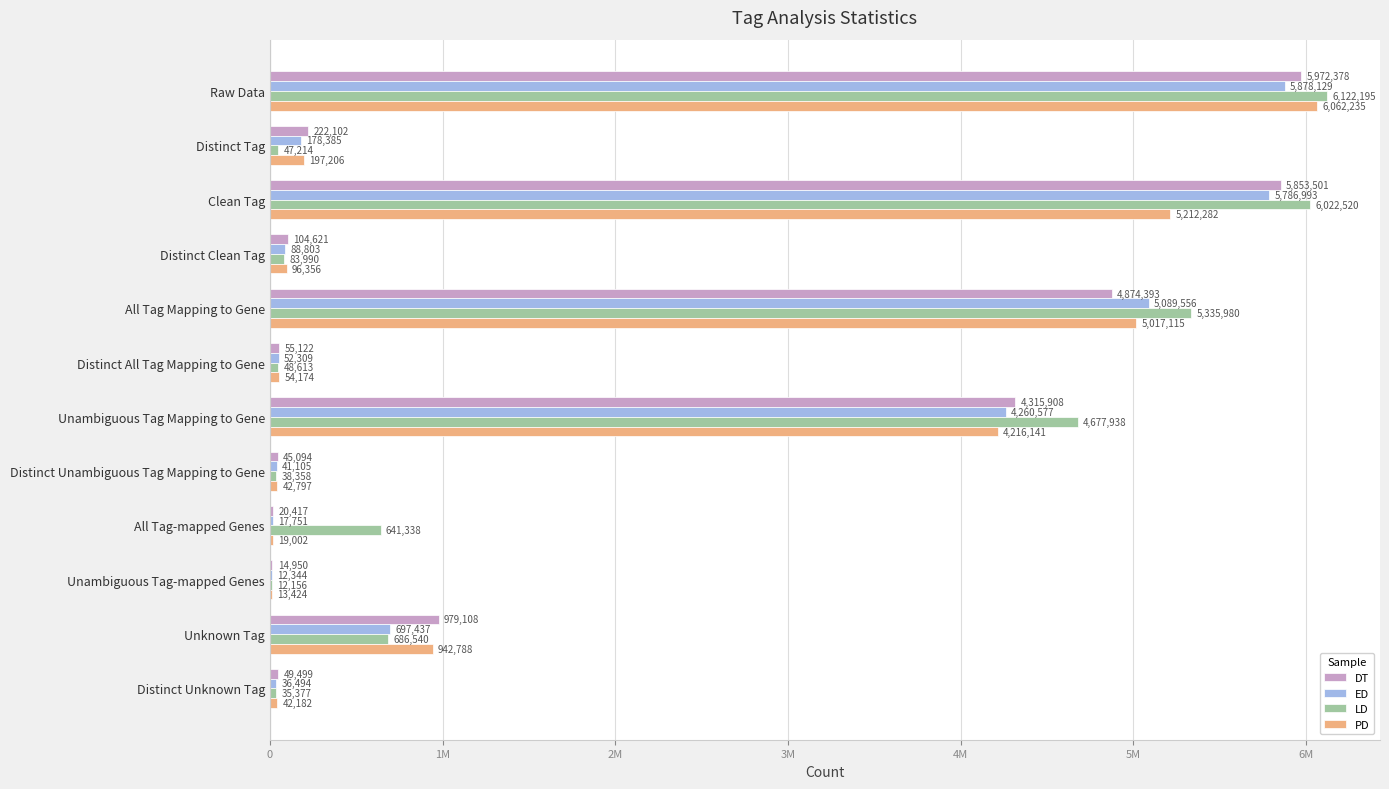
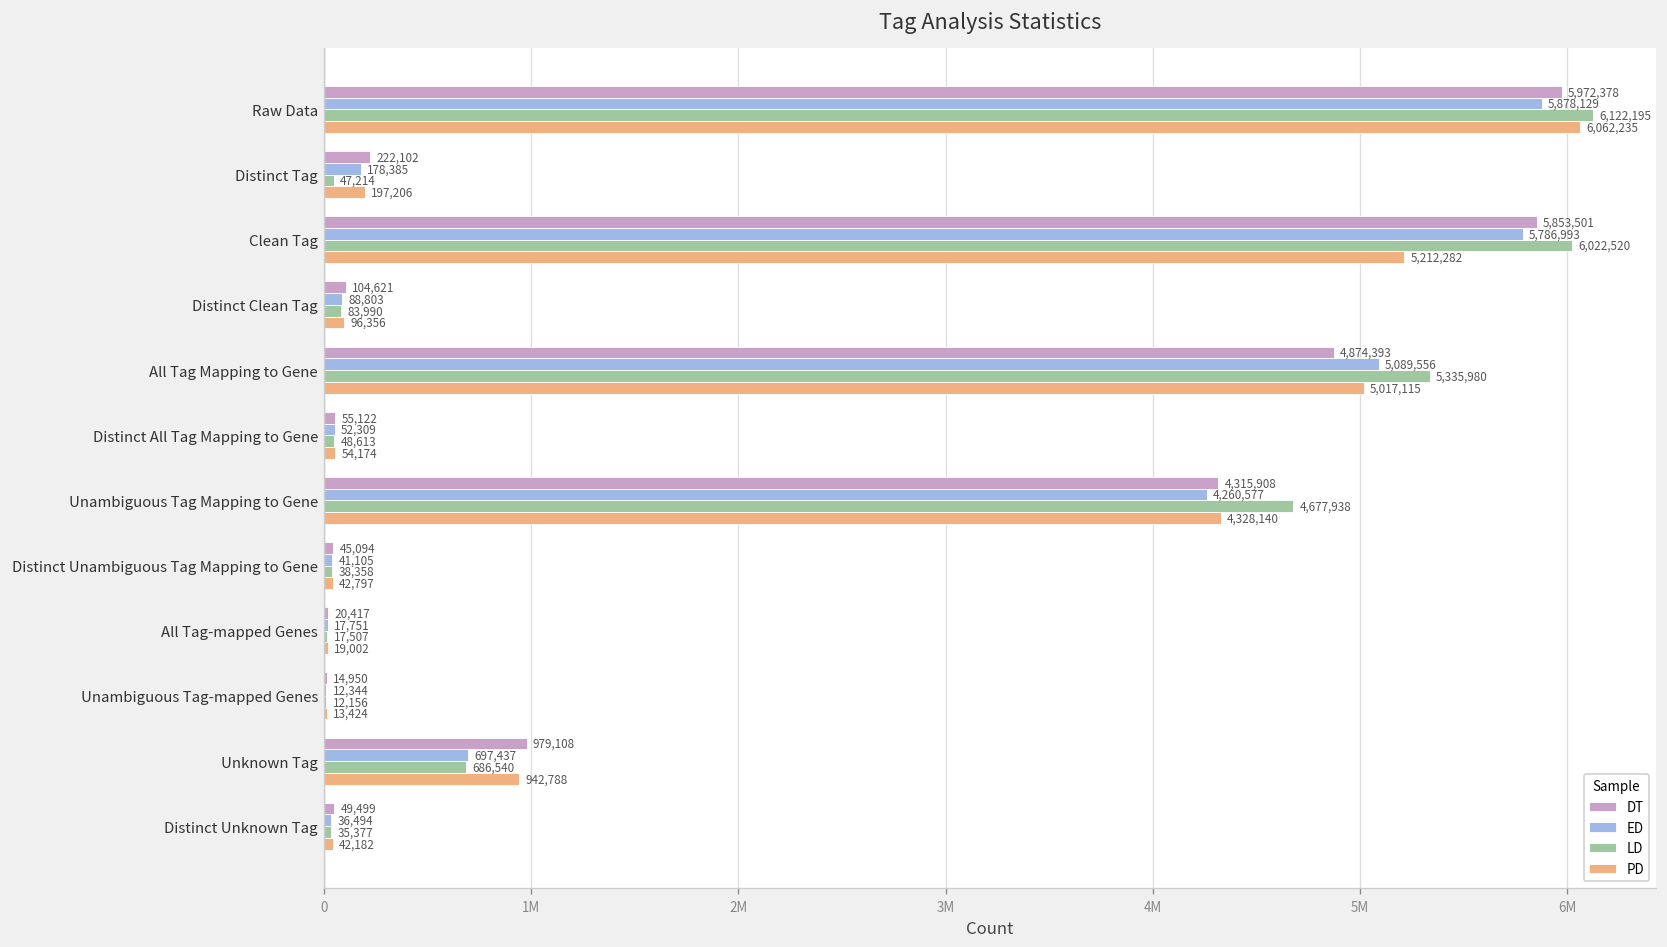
  {
    "LD": {
      "Raw Data": "6,122,195",
      "Distinct Tag": "47,214",
      "Clean Tag": "6,022,520",
      "Distinct Clean Tag": "83,990",
      "All Tag Mapping to Gene": "5,335,980",
      "Distinct All Tag Mapping to Gene": "48,613",
      "Unambiguous Tag Mapping to Gene": "4,677,938",
      "Distinct Unambiguous Tag Mapping to Gene": "38,358",
-     "All Tag-mapped Genes": "641,338",
+     "All Tag-mapped Genes": "17,507",
      "Unambiguous Tag-mapped Genes": "12,156",
      "Unknown Tag": "686,540",
      "Distinct Unknown Tag": "35,377"
    },
    "PD": {
      "Raw Data": "6,062,235",
      "Distinct Tag": "197,206",
      "Clean Tag": "5,212,282",
      "Distinct Clean Tag": "96,356",
      "All Tag Mapping to Gene": "5,017,115",
      "Distinct All Tag Mapping to Gene": "54,174",
-     "Unambiguous Tag Mapping to Gene": "4,216,141",
+     "Unambiguous Tag Mapping to Gene": "4,328,140",
      "Distinct Unambiguous Tag Mapping to Gene": "42,797",
      "All Tag-mapped Genes": "19,002",
      "Unambiguous Tag-mapped Genes": "13,424",
      "Unknown Tag": "942,788",
      "Distinct Unknown Tag": "42,182"
    }
  }
